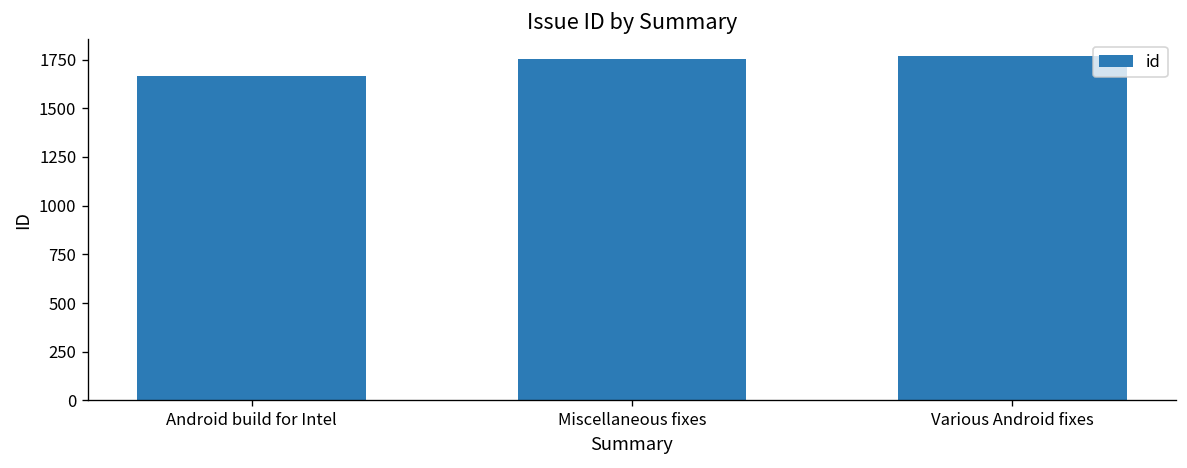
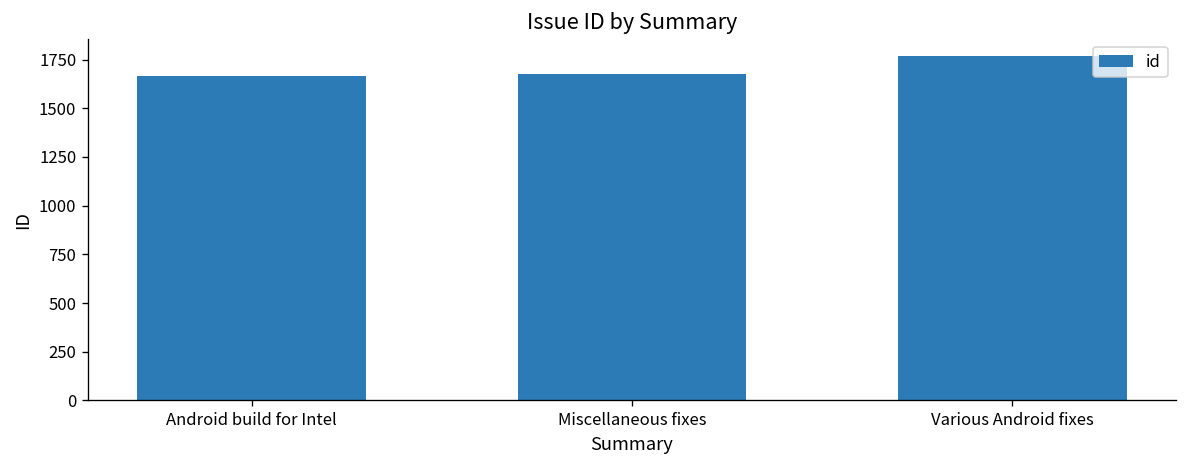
  {
    "Android build for Intel": 1670,
-   "Miscellaneous fixes": 1750,
+   "Miscellaneous fixes": 1680,
    "Various Android fixes": 1770
  }
